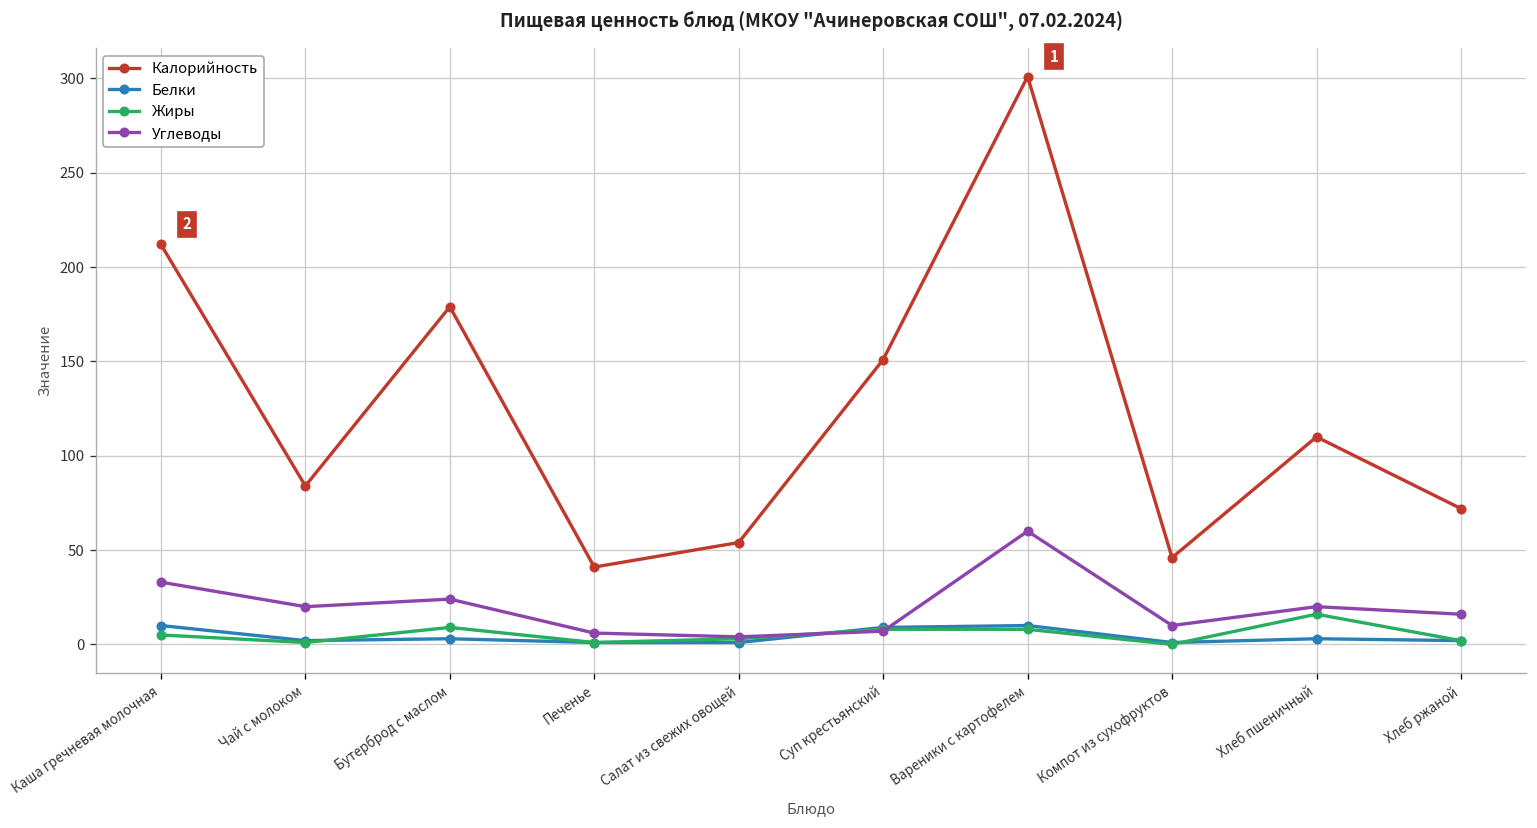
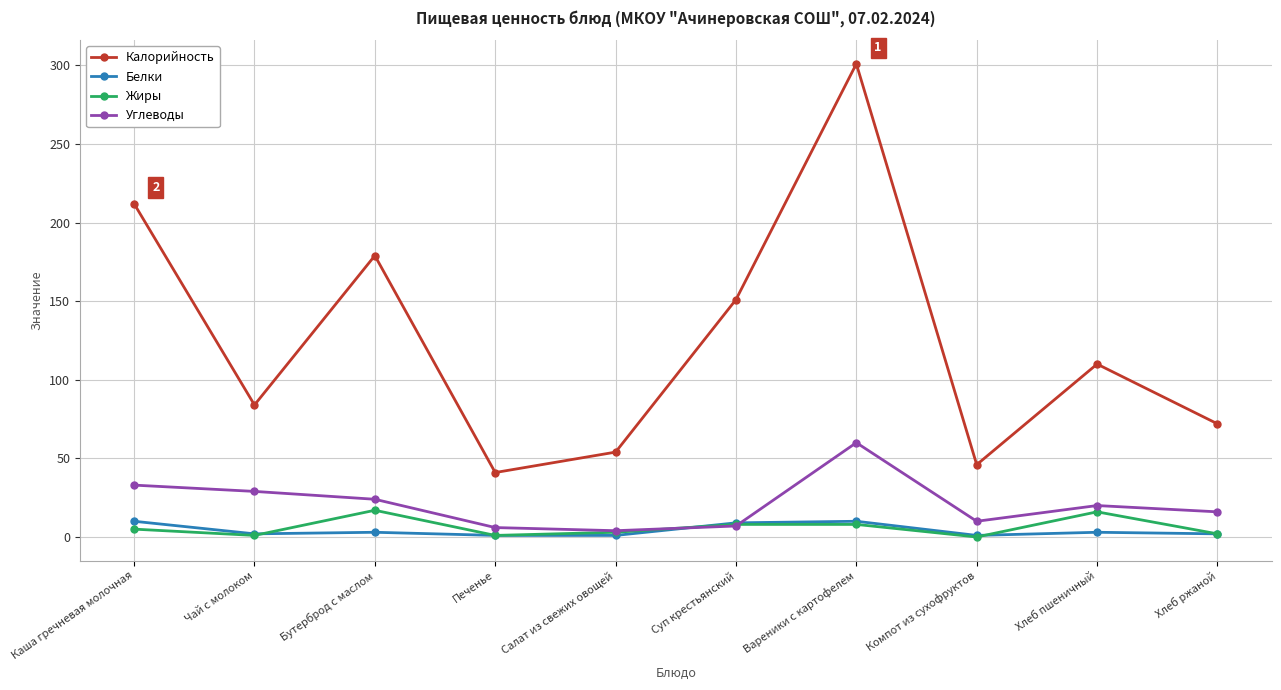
  {
    "Калорийность": {
      "Чай с молоком": 84,
      "Бутерброд с маслом": 179,
      "Печенье": 41,
      "Салат из свежих овощей": 54,
      "Суп крестьянский": 151,
      "Компот из сухофруктов": 46,
      "Хлеб пшеничный": 110,
      "Хлеб ржаной": 72
    },
    "Белки": {
      "Каша гречневая молочная": 10,
      "Бутерброд с маслом": 3,
      "Салат из свежих овощей": 1,
      "Вареники с картофелем": 10,
      "Хлеб пшеничный": 3
    },
    "Жиры": {
      "Каша гречневая молочная": 5,
-     "Бутерброд с маслом": 9,
+     "Бутерброд с маслом": 17,
      "Вареники с картофелем": 8,
      "Хлеб пшеничный": 16
    },
    "Углеводы": {
      "Каша гречневая молочная": 33,
-     "Чай с молоком": 20,
+     "Чай с молоком": 29,
      "Бутерброд с маслом": 24,
      "Печенье": 6,
      "Вареники с картофелем": 60,
      "Компот из сухофруктов": 10,
      "Хлеб пшеничный": 20,
      "Хлеб ржаной": 16
    }
  }
